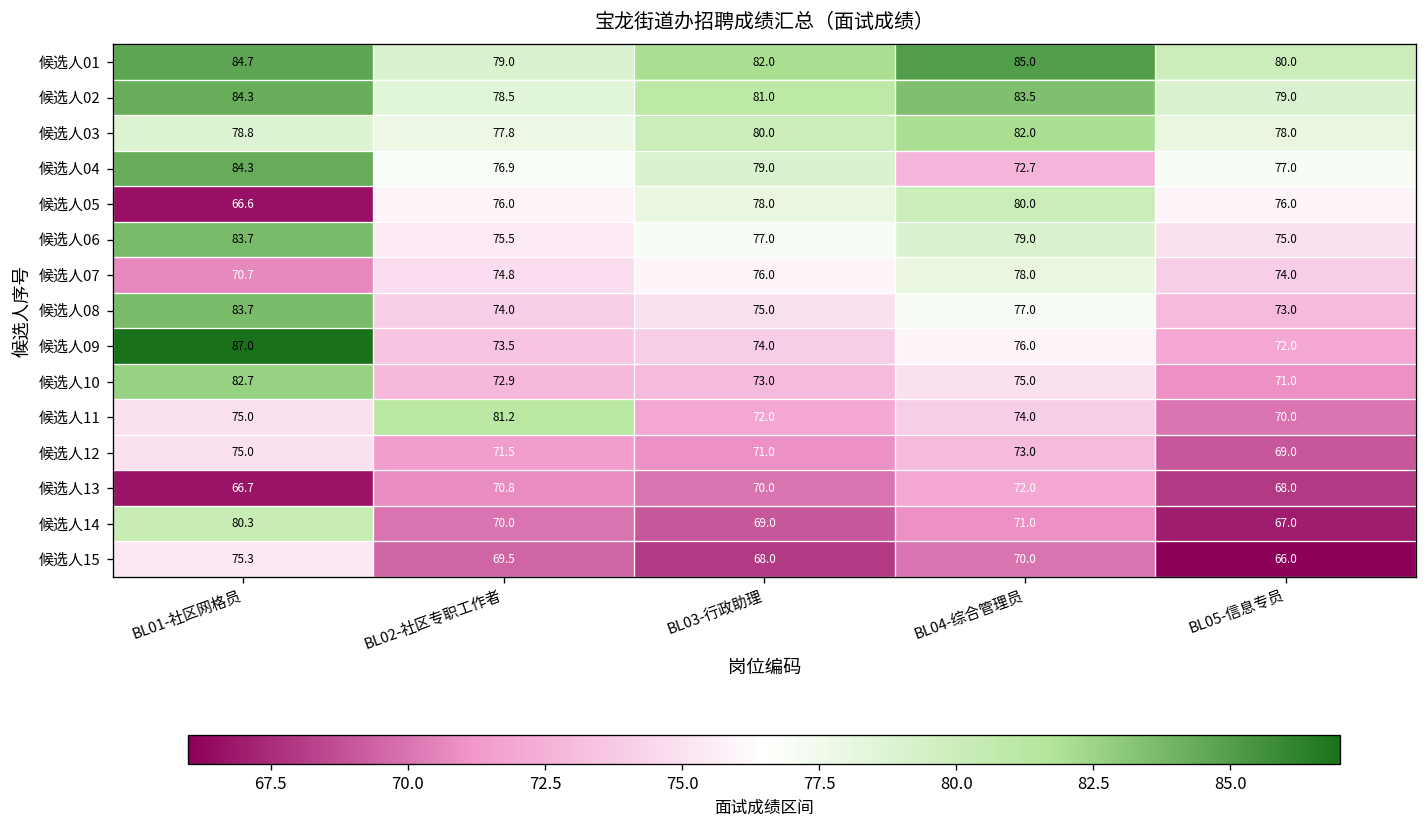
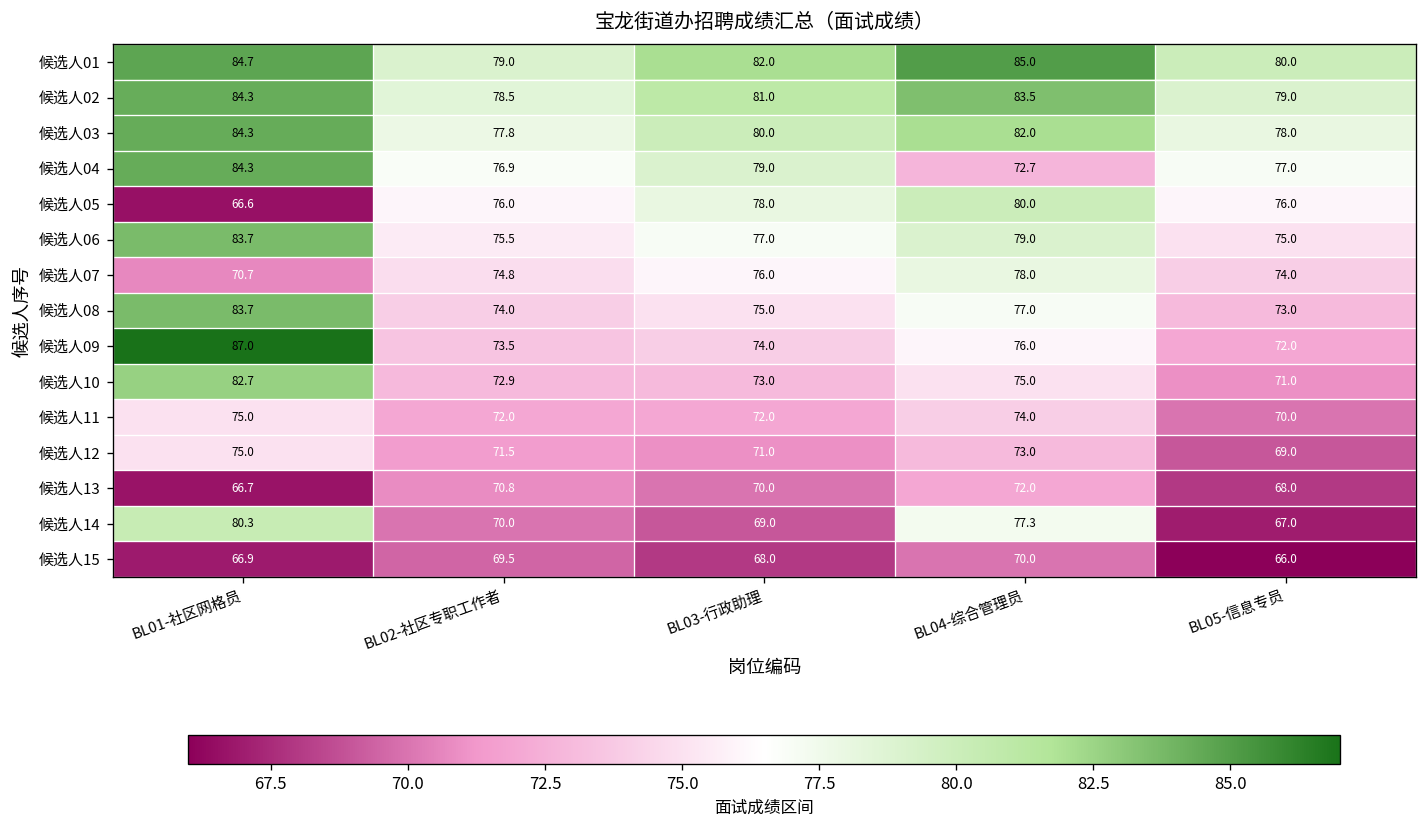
  {
    "候选人01": {
      "BL01-社区网格员": 84.7,
      "BL02-社区专职工作者": 79.0,
      "BL03-行政助理": 82.0,
      "BL04-综合管理员": 85.0,
      "BL05-信息专员": 80.0
    },
    "候选人02": {
      "BL01-社区网格员": 84.3,
      "BL02-社区专职工作者": 78.5,
      "BL03-行政助理": 81.0,
      "BL04-综合管理员": 83.5,
      "BL05-信息专员": 79.0
    },
    "候选人03": {
-     "BL01-社区网格员": 78.8,
+     "BL01-社区网格员": 84.3,
      "BL02-社区专职工作者": 77.8,
      "BL03-行政助理": 80.0,
      "BL04-综合管理员": 82.0,
      "BL05-信息专员": 78.0
    },
    "候选人04": {
      "BL01-社区网格员": 84.3,
      "BL02-社区专职工作者": 76.9,
      "BL03-行政助理": 79.0,
      "BL04-综合管理员": 72.7,
      "BL05-信息专员": 77.0
    },
    "候选人05": {
      "BL01-社区网格员": 66.6,
      "BL02-社区专职工作者": 76.0,
      "BL03-行政助理": 78.0,
      "BL04-综合管理员": 80.0,
      "BL05-信息专员": 76.0
    },
    "候选人06": {
      "BL01-社区网格员": 83.7,
      "BL02-社区专职工作者": 75.5,
      "BL03-行政助理": 77.0,
      "BL04-综合管理员": 79.0,
      "BL05-信息专员": 75.0
    },
    "候选人07": {
      "BL01-社区网格员": 70.7,
      "BL02-社区专职工作者": 74.8,
      "BL03-行政助理": 76.0,
      "BL04-综合管理员": 78.0,
      "BL05-信息专员": 74.0
    },
    "候选人08": {
      "BL01-社区网格员": 83.7,
      "BL02-社区专职工作者": 74.0,
      "BL03-行政助理": 75.0,
      "BL04-综合管理员": 77.0,
      "BL05-信息专员": 73.0
    },
    "候选人09": {
      "BL01-社区网格员": 87.0,
      "BL02-社区专职工作者": 73.5,
      "BL03-行政助理": 74.0,
      "BL04-综合管理员": 76.0,
      "BL05-信息专员": 72.0
    },
    "候选人10": {
      "BL01-社区网格员": 82.7,
      "BL02-社区专职工作者": 72.9,
      "BL03-行政助理": 73.0,
      "BL04-综合管理员": 75.0,
      "BL05-信息专员": 71.0
    },
    "候选人11": {
      "BL01-社区网格员": 75.0,
-     "BL02-社区专职工作者": 81.2,
+     "BL02-社区专职工作者": 72.0,
      "BL03-行政助理": 72.0,
      "BL04-综合管理员": 74.0,
      "BL05-信息专员": 70.0
    },
    "候选人12": {
      "BL01-社区网格员": 75.0,
      "BL02-社区专职工作者": 71.5,
      "BL03-行政助理": 71.0,
      "BL04-综合管理员": 73.0,
      "BL05-信息专员": 69.0
    },
    "候选人13": {
      "BL01-社区网格员": 66.7,
      "BL02-社区专职工作者": 70.8,
      "BL03-行政助理": 70.0,
      "BL04-综合管理员": 72.0,
      "BL05-信息专员": 68.0
    },
    "候选人14": {
      "BL01-社区网格员": 80.3,
      "BL02-社区专职工作者": 70.0,
      "BL03-行政助理": 69.0,
-     "BL04-综合管理员": 71.0,
+     "BL04-综合管理员": 77.3,
      "BL05-信息专员": 67.0
    },
    "候选人15": {
-     "BL01-社区网格员": 75.3,
+     "BL01-社区网格员": 66.9,
      "BL02-社区专职工作者": 69.5,
      "BL03-行政助理": 68.0,
      "BL04-综合管理员": 70.0,
      "BL05-信息专员": 66.0
    }
  }
